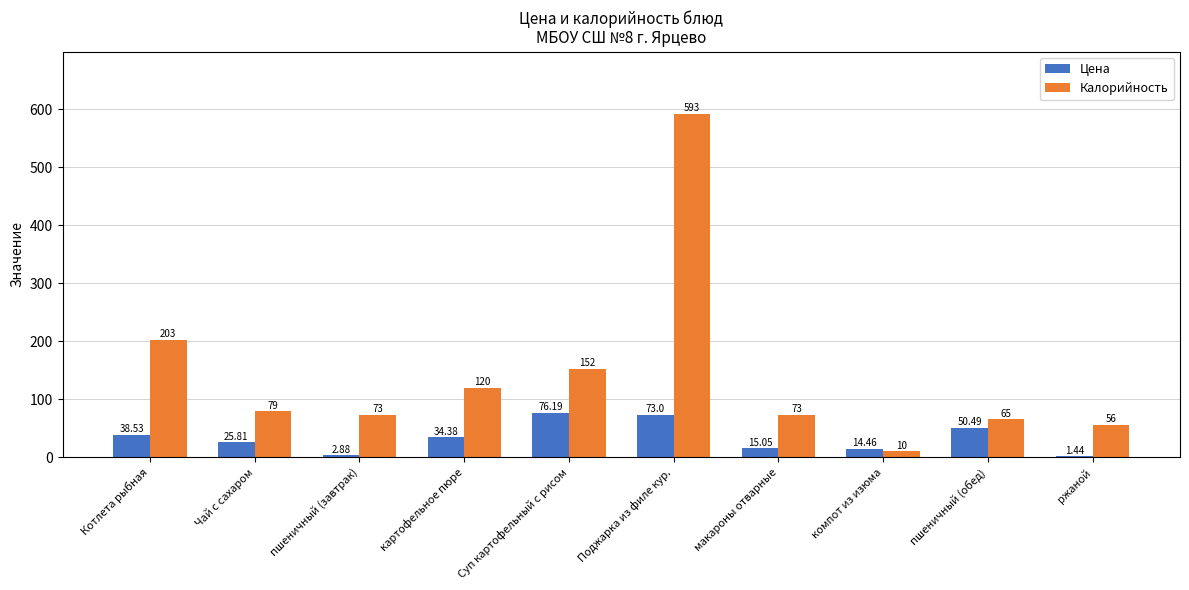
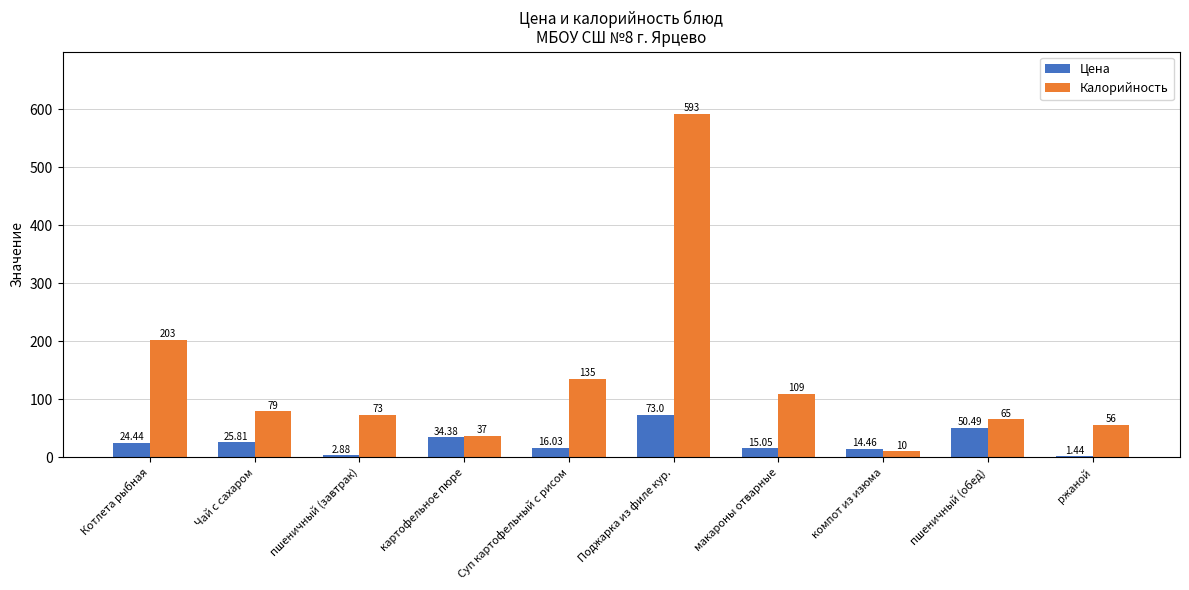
  {
    "Цена": {
-     "Котлета рыбная": 38.53,
+     "Котлета рыбная": 24.44,
      "Чай с сахаром": 25.81,
      "пшеничный (завтрак)": 2.88,
      "картофельное пюре": 34.38,
-     "Суп картофельный с рисом": 76.19,
+     "Суп картофельный с рисом": 16.03,
      "Поджарка из филе кур.": 73.0,
      "макароны отварные": 15.05,
      "компот из изюма": 14.46,
      "пшеничный (обед)": 50.49,
      "ржаной": 1.44
    },
    "Калорийность": {
      "Котлета рыбная": 203,
      "Чай с сахаром": 79,
      "пшеничный (завтрак)": 73,
-     "картофельное пюре": 120,
-     "Суп картофельный с рисом": 152,
+     "картофельное пюре": 37,
+     "Суп картофельный с рисом": 135,
      "Поджарка из филе кур.": 593,
-     "макароны отварные": 73,
+     "макароны отварные": 109,
      "компот из изюма": 10,
      "пшеничный (обед)": 65,
      "ржаной": 56
    }
  }
